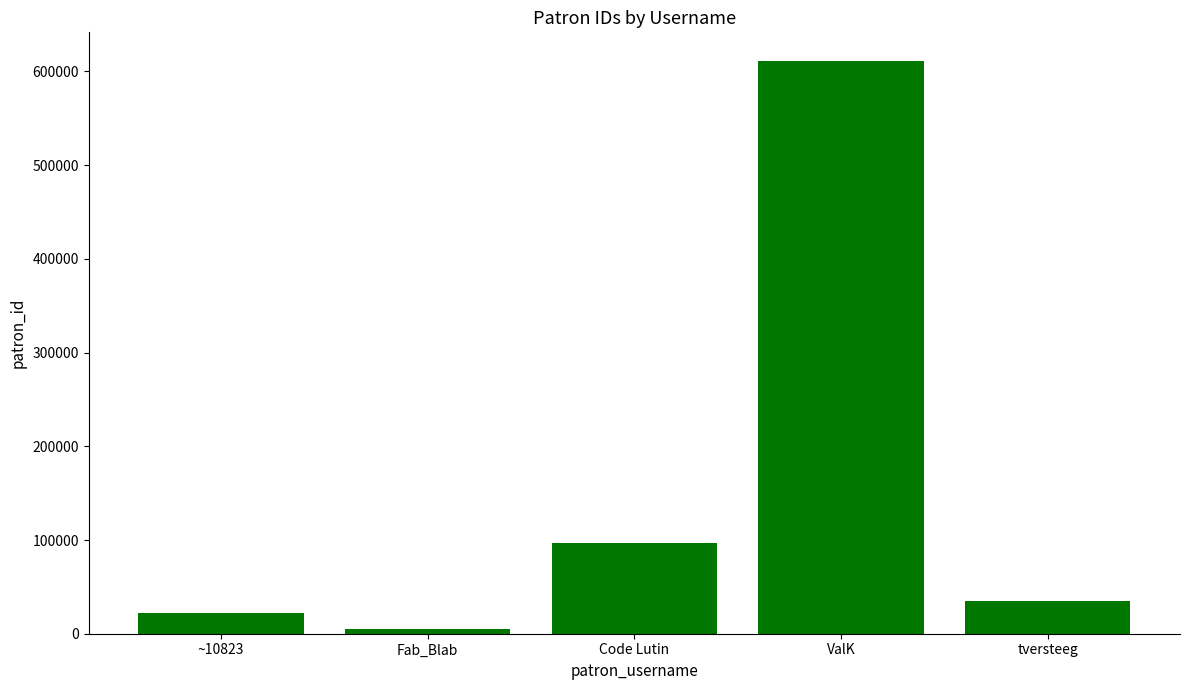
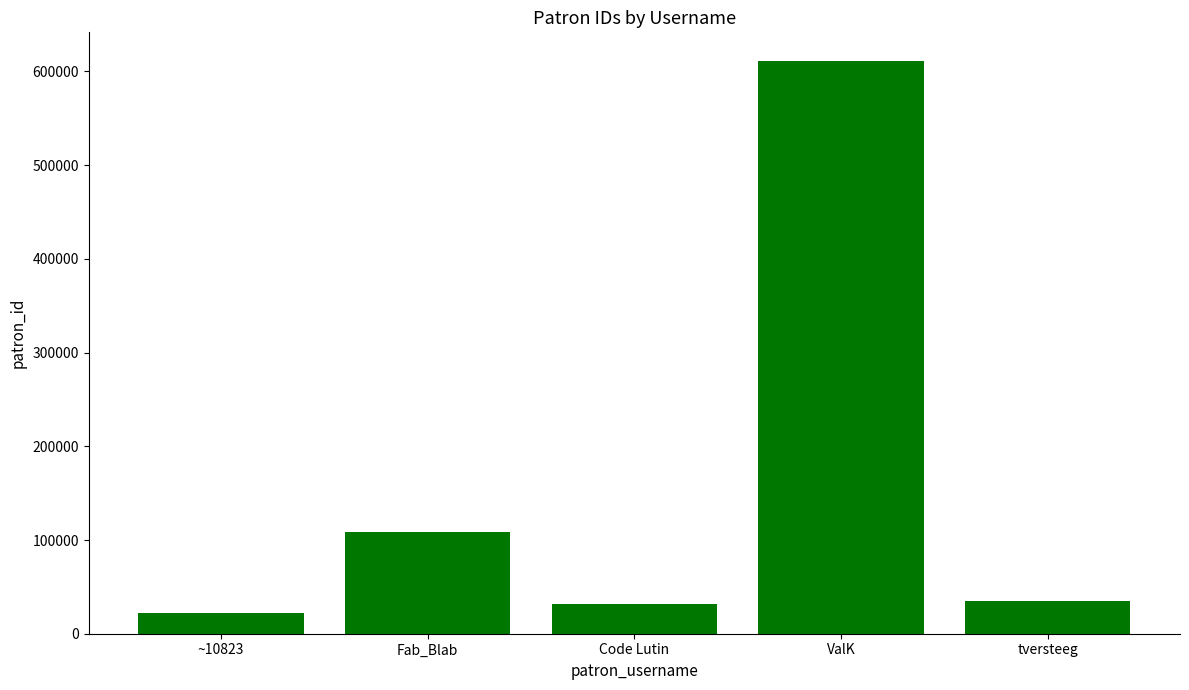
  {
    "~10823": 20000,
-   "Fab_Blab": 10000,
-   "Code Lutin": 100000,
+   "Fab_Blab": 110000,
+   "Code Lutin": 30000,
    "ValK": 610000,
    "tversteeg": 30000
  }
